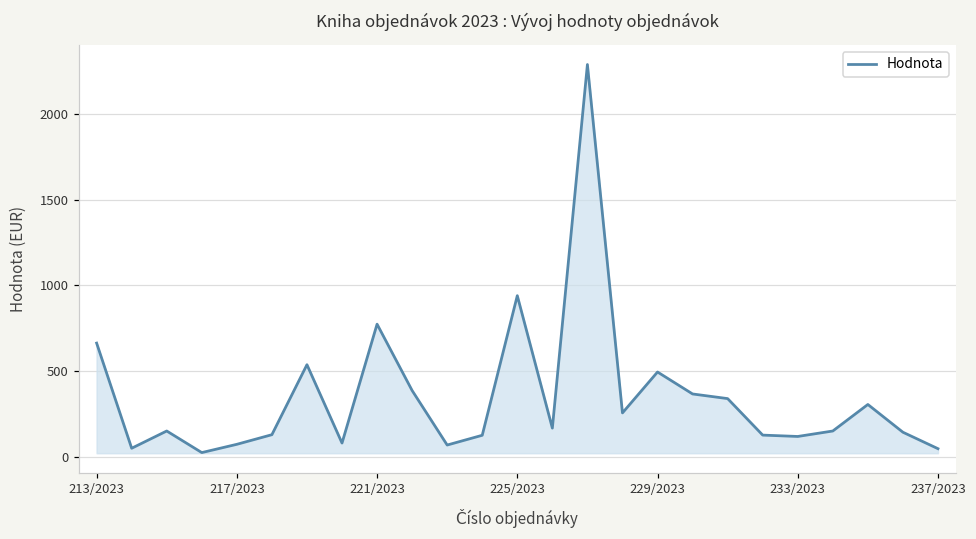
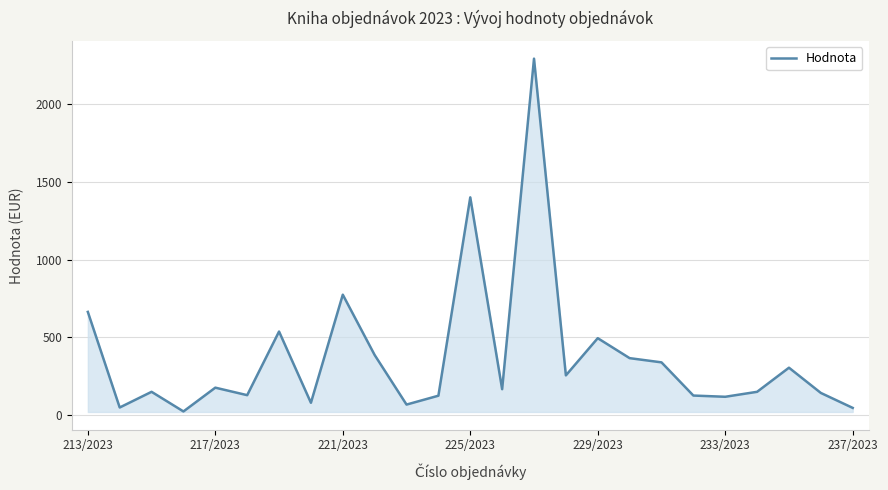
  {
    "213/2023": 660,
-   "217/2023": 70,
+   "217/2023": 180,
    "221/2023": 770,
-   "225/2023": 940,
+   "225/2023": 1400,
    "229/2023": 490,
    "233/2023": 120,
    "237/2023": 50
  }
